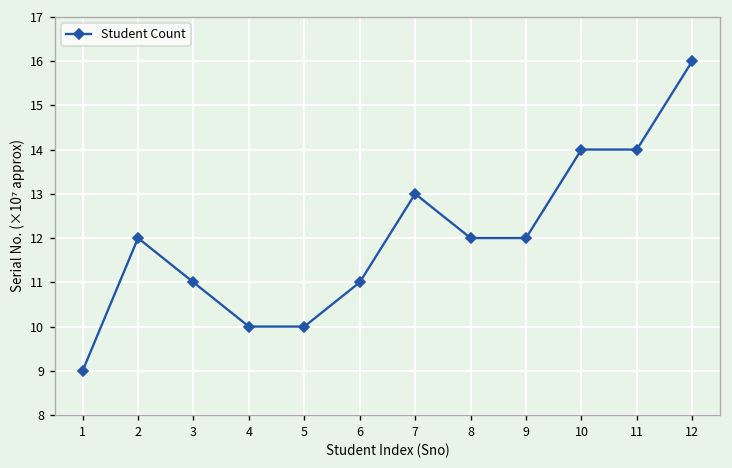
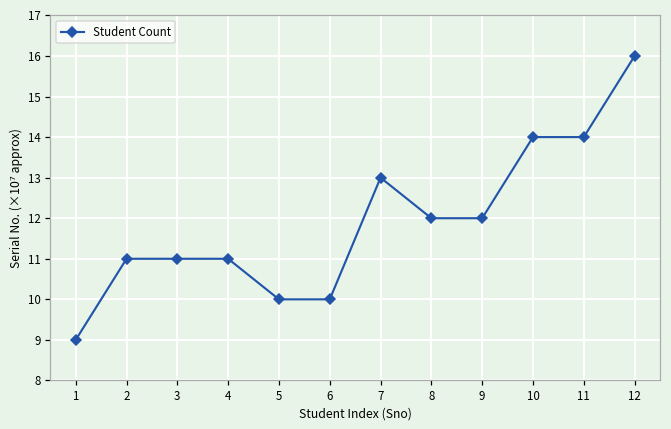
  {
    "1": 9,
-   "2": 12,
+   "2": 11,
    "3": 11,
-   "4": 10,
+   "4": 11,
    "5": 10,
-   "6": 11,
+   "6": 10,
    "7": 13,
    "8": 12,
    "9": 12,
    "10": 14,
    "11": 14,
    "12": 16
  }
